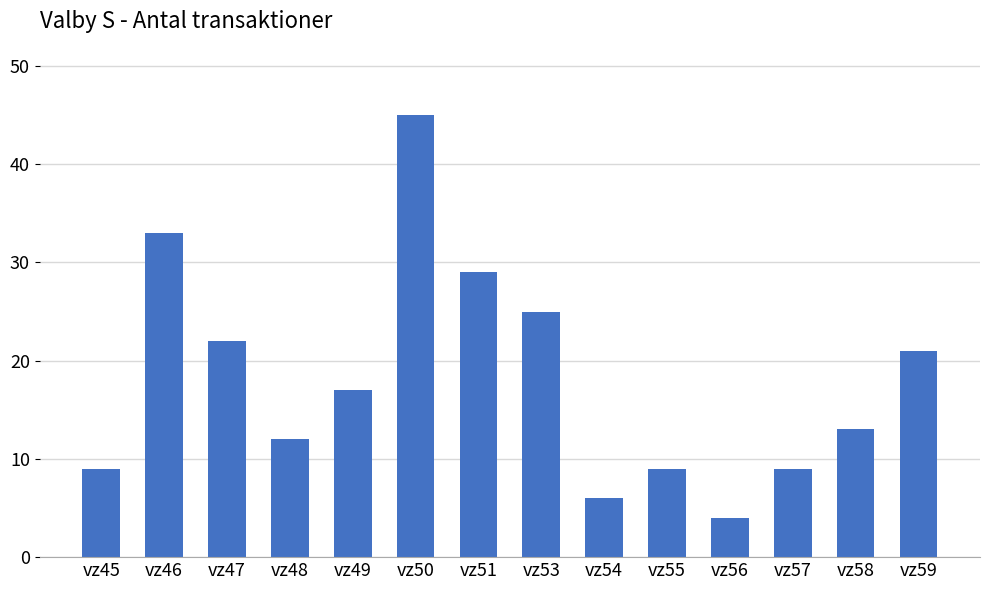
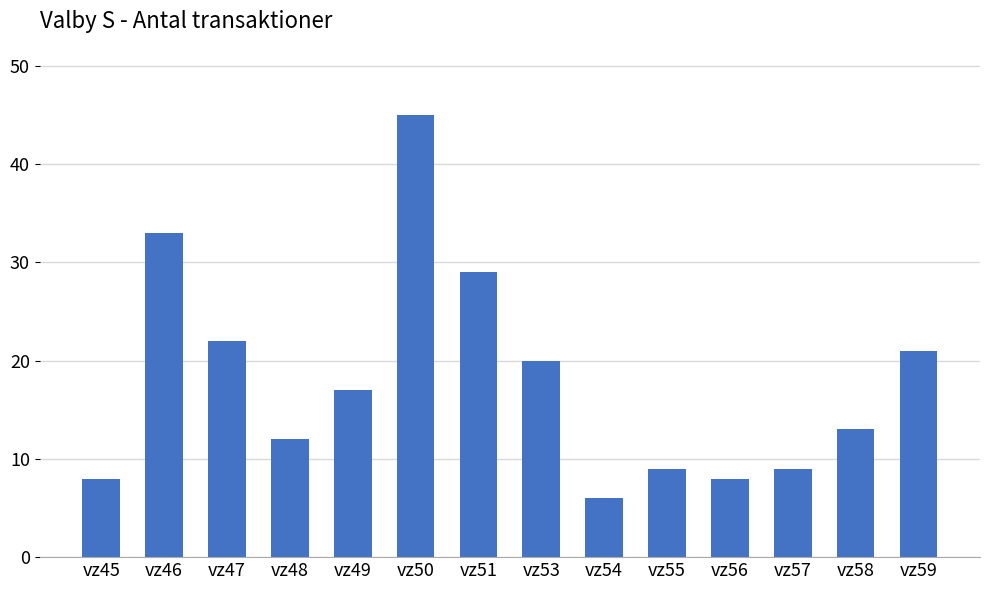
  {
-   "vz45": 9,
+   "vz45": 8,
    "vz46": 33,
    "vz47": 22,
    "vz48": 12,
    "vz49": 17,
    "vz50": 45,
    "vz51": 29,
-   "vz53": 25,
+   "vz53": 20,
    "vz54": 6,
    "vz55": 9,
-   "vz56": 4,
+   "vz56": 8,
    "vz57": 9,
    "vz58": 13,
    "vz59": 21
  }
